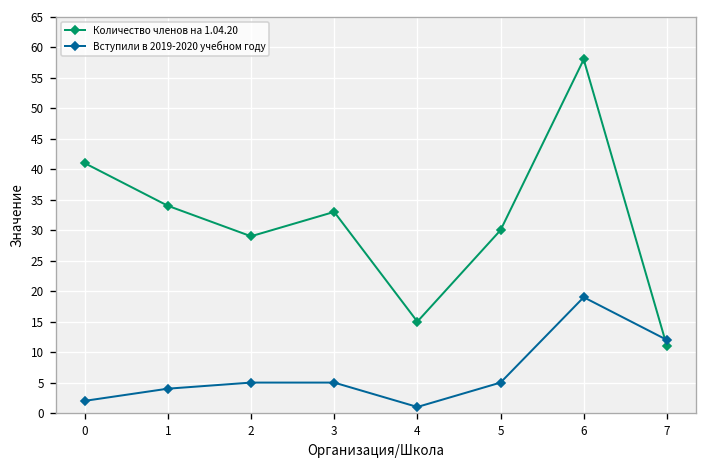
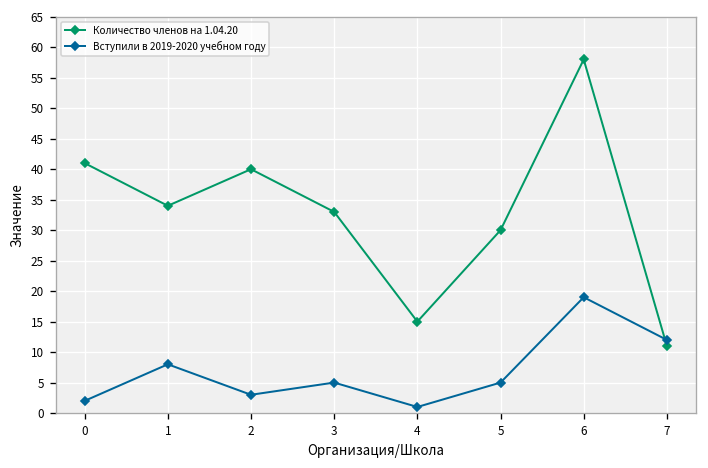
  {
    "Количество членов на 1.04.20": {
      "0": 41,
      "1": 34,
-     "2": 29,
+     "2": 40,
      "3": 33,
      "4": 15,
      "5": 30,
      "6": 58,
      "7": 11
    },
    "Вступили в 2019-2020 учебном году": {
      "0": 2,
-     "1": 4,
-     "2": 5,
+     "1": 8,
+     "2": 3,
      "3": 5,
      "4": 1,
      "5": 5,
      "6": 19,
      "7": 12
    }
  }
